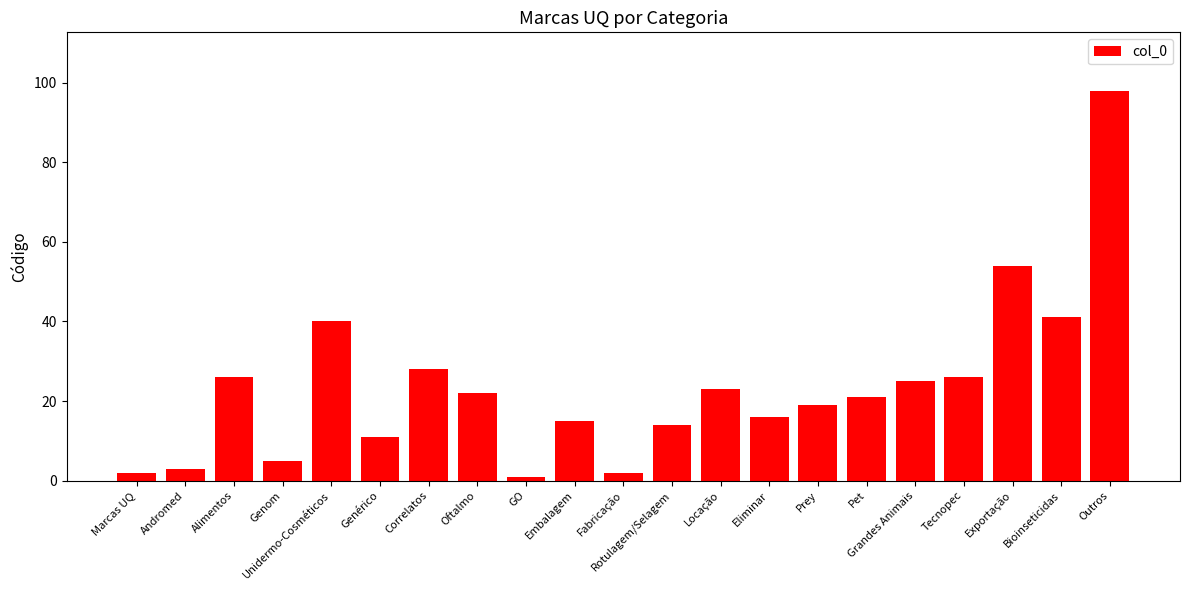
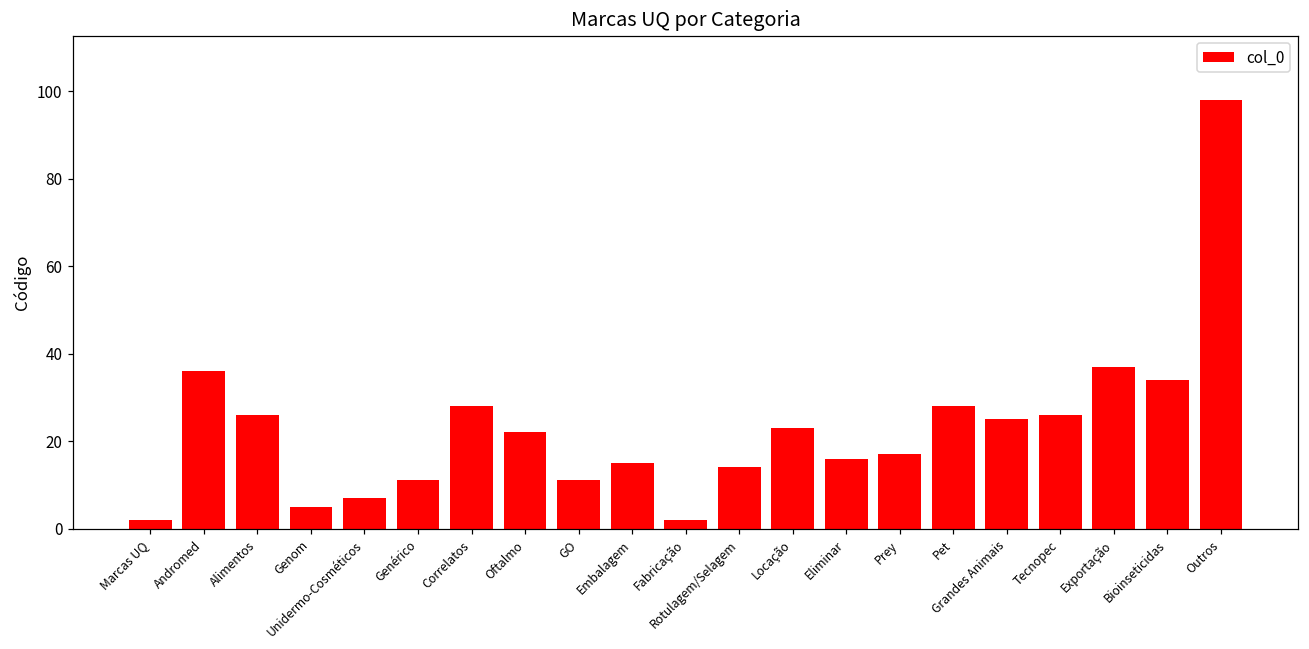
  {
    "Marcas UQ": 2,
-   "Andromed": 3,
+   "Andromed": 36,
    "Alimentos": 26,
    "Genom": 5,
-   "Unidermo-Cosméticos": 40,
+   "Unidermo-Cosméticos": 7,
    "Genérico": 11,
    "Correlatos": 28,
    "Oftalmo": 22,
-   "GO": 1,
+   "GO": 11,
    "Embalagem": 15,
    "Fabricação": 2,
    "Rotulagem/Selagem": 14,
    "Locação": 23,
    "Eliminar": 16,
-   "Prey": 19,
-   "Pet": 21,
+   "Prey": 17,
+   "Pet": 28,
    "Grandes Animais": 25,
    "Tecnopec": 26,
-   "Exportação": 54,
-   "Bioinseticidas": 41,
+   "Exportação": 37,
+   "Bioinseticidas": 34,
    "Outros": 98
  }
